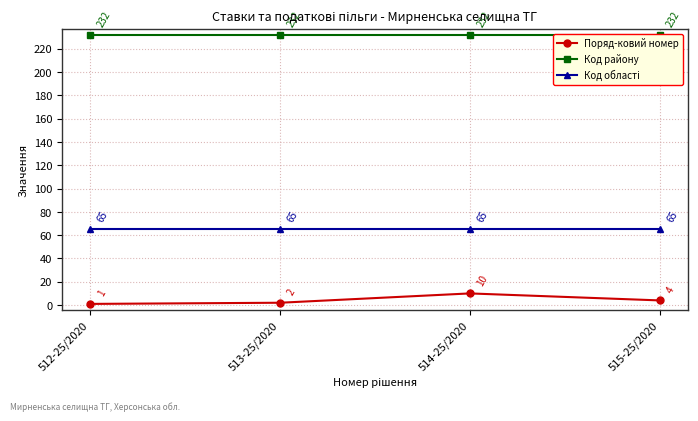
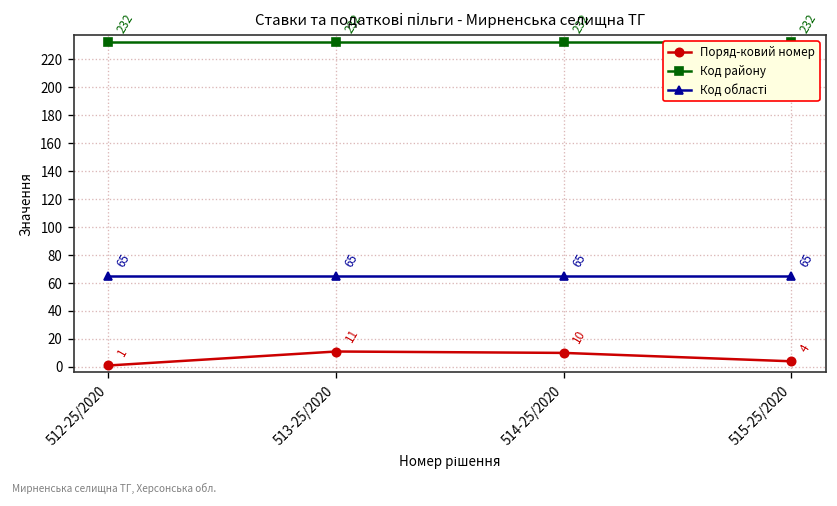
  {
    "Поряд-ковий номер": {
      "512-25/2020": 1,
-     "513-25/2020": 2,
+     "513-25/2020": 11,
      "514-25/2020": 10,
      "515-25/2020": 4
    },
    "Код району": {
      "512-25/2020": 232,
      "513-25/2020": 232,
      "514-25/2020": 232
    },
    "Код області": {
      "512-25/2020": 65,
      "513-25/2020": 65,
      "514-25/2020": 65,
      "515-25/2020": 65
    }
  }
